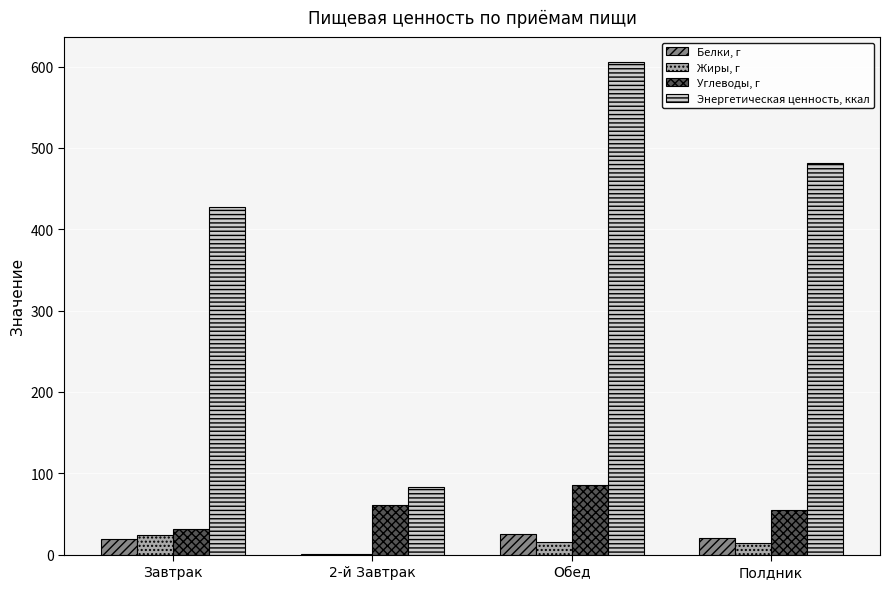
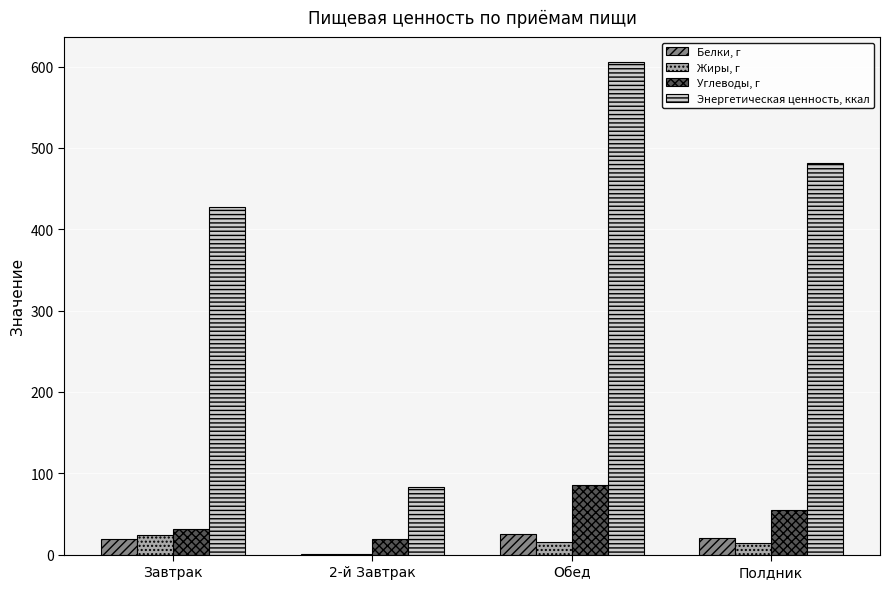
  {
    "Углеводы, г": {
      "Завтрак": 30,
-     "2-й Завтрак": 60,
+     "2-й Завтрак": 20,
      "Обед": 90,
      "Полдник": 60
    }
  }
